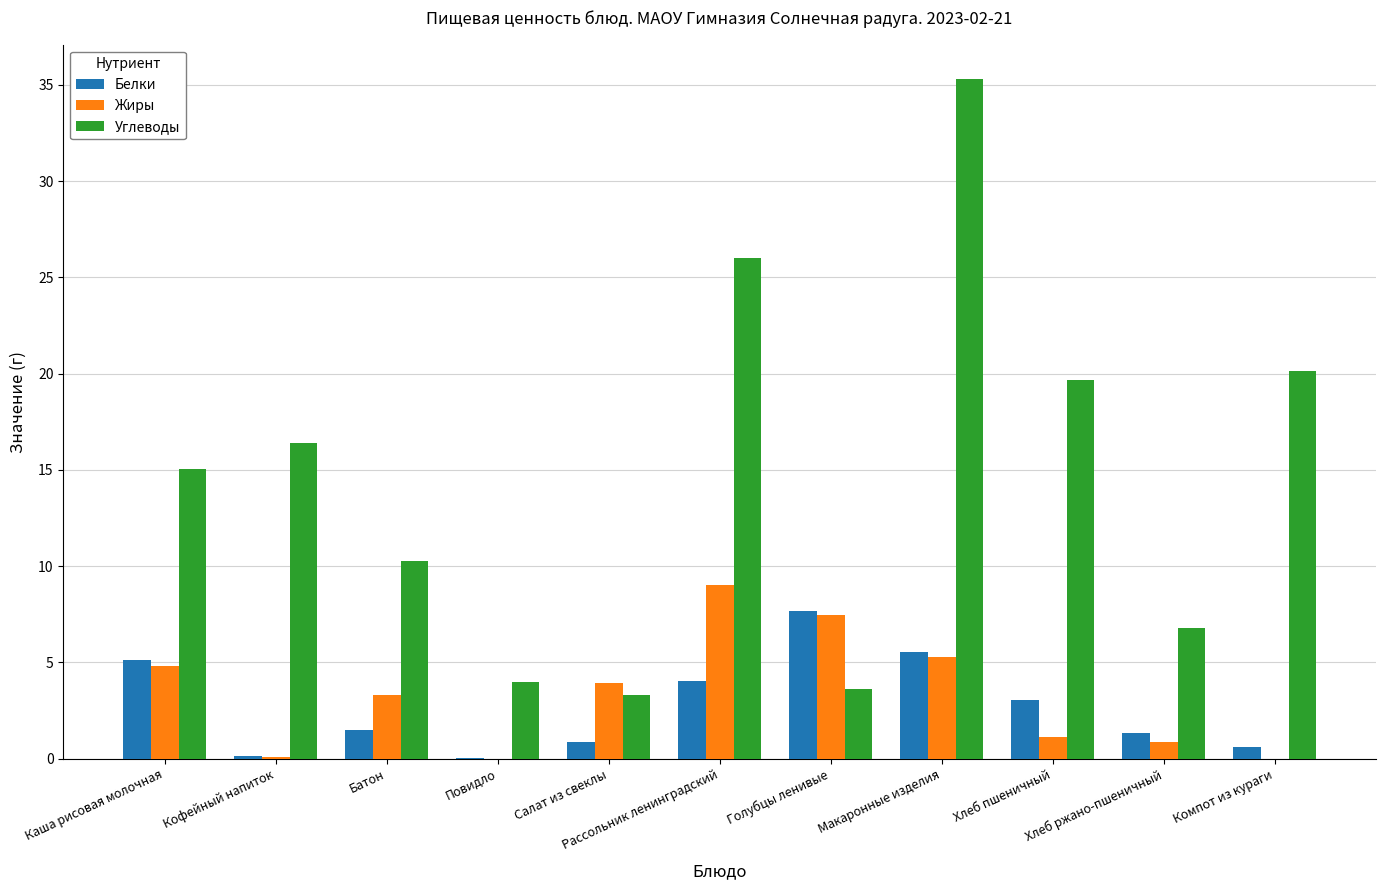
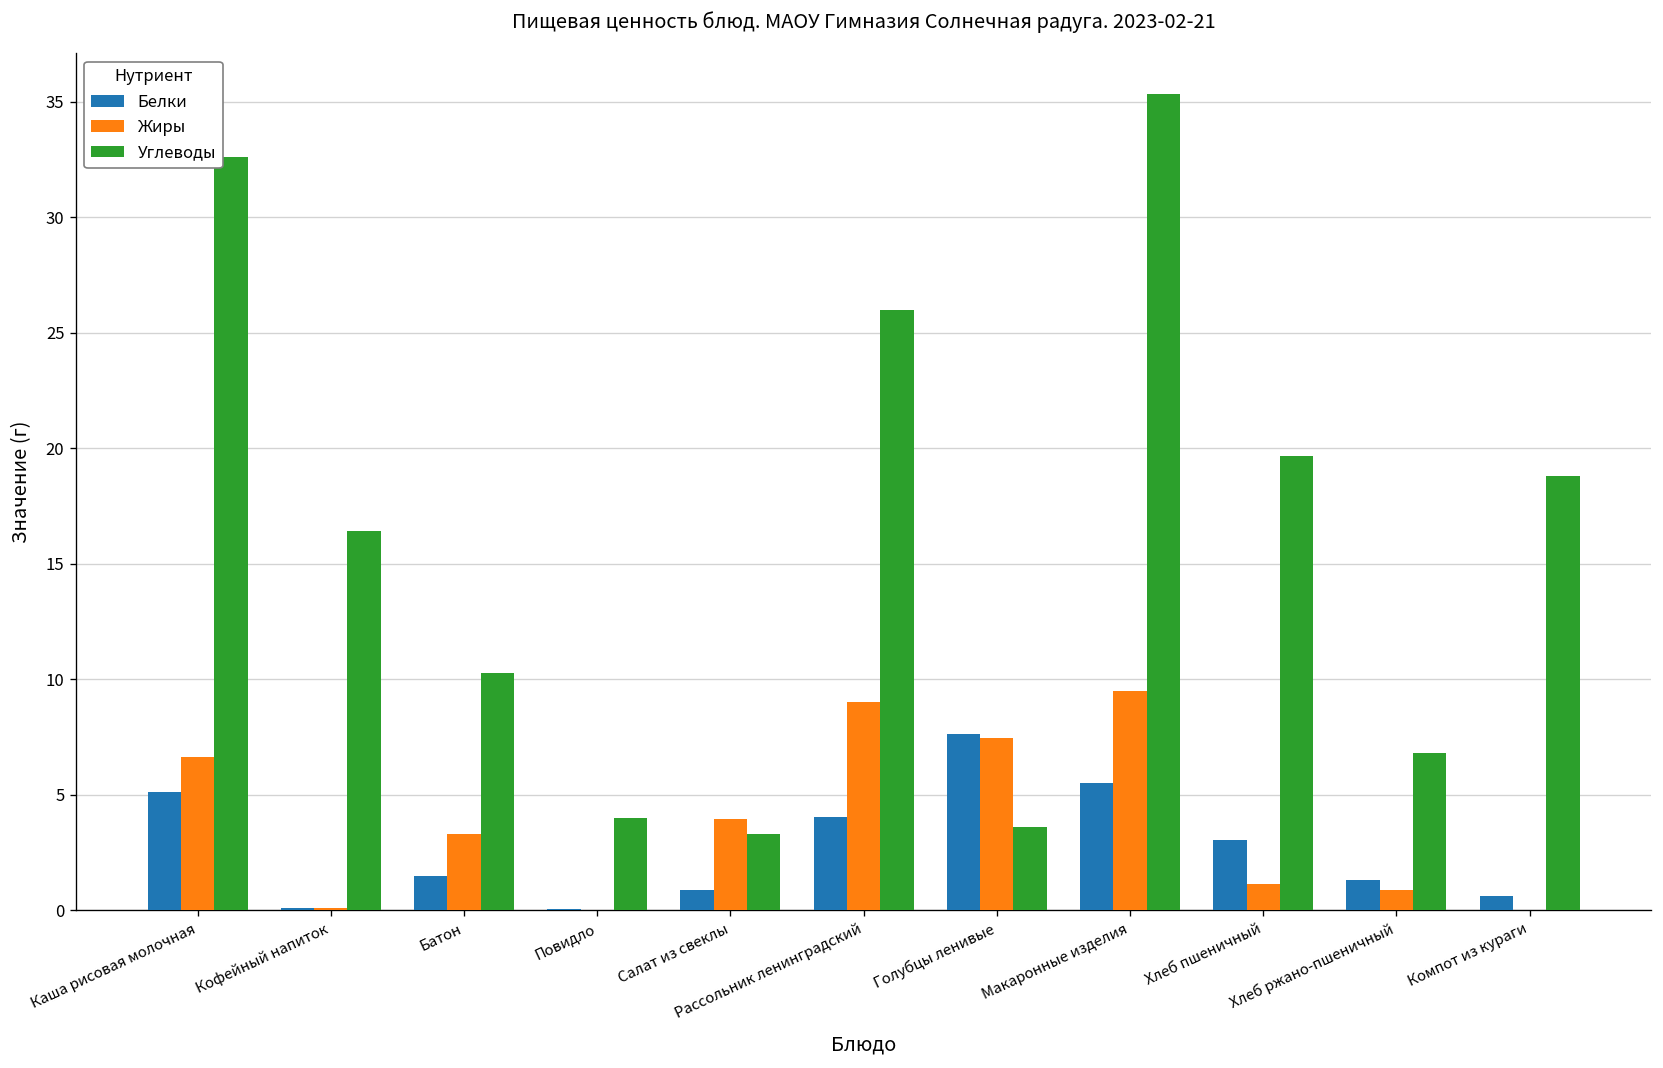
  {
    "Белки": {
      "Каша рисовая молочная": 5.1,
      "Батон": 1.5,
      "Салат из свеклы": 0.9,
      "Рассольник ленинградский": 4.0,
      "Голубцы ленивые": 7.7,
      "Макаронные изделия": 5.5,
      "Хлеб пшеничный": 3.0,
      "Хлеб ржано-пшеничный": 1.3,
      "Компот из кураги": 0.6
    },
    "Жиры": {
-     "Каша рисовая молочная": 4.8,
+     "Каша рисовая молочная": 6.6,
      "Батон": 3.3,
      "Повидло": 0.0,
      "Салат из свеклы": 3.9,
      "Рассольник ленинградский": 9.0,
      "Голубцы ленивые": 7.5,
-     "Макаронные изделия": 5.3,
+     "Макаронные изделия": 9.5,
      "Хлеб пшеничный": 1.1,
      "Хлеб ржано-пшеничный": 0.9,
      "Компот из кураги": 0.0
    },
    "Углеводы": {
-     "Каша рисовая молочная": 15.0,
+     "Каша рисовая молочная": 32.6,
      "Кофейный напиток": 16.4,
      "Батон": 10.3,
      "Повидло": 4.0,
      "Салат из свеклы": 3.3,
      "Рассольник ленинградский": 26.0,
      "Голубцы ленивые": 3.6,
      "Макаронные изделия": 35.3,
      "Хлеб пшеничный": 19.7,
      "Хлеб ржано-пшеничный": 6.8,
-     "Компот из кураги": 20.2
+     "Компот из кураги": 18.8
    }
  }
